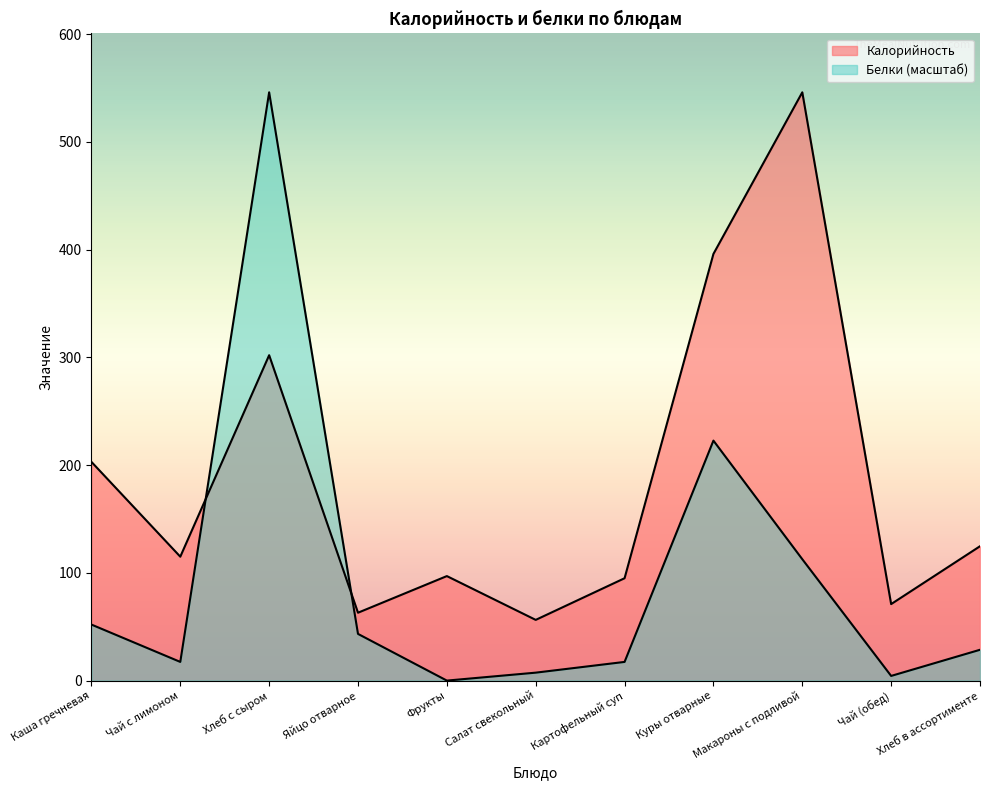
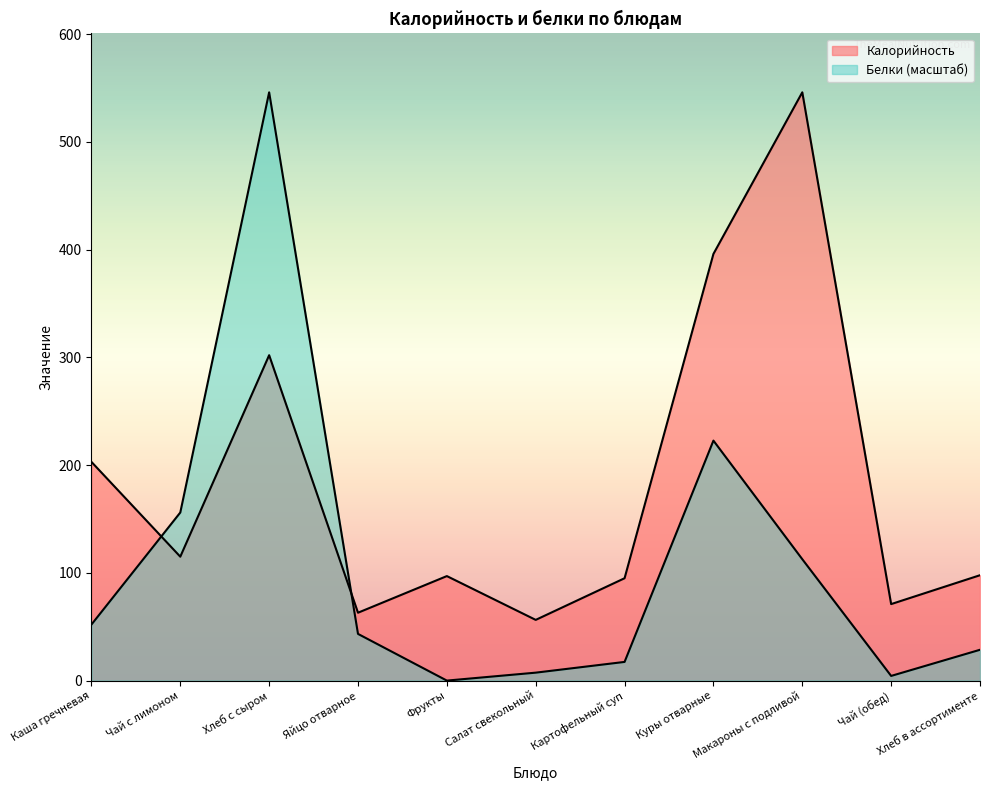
  {
    "Калорийность": {
      "Каша гречневая": 203,
      "Чай с лимоном": 115,
      "Хлеб с сыром": 302,
      "Яйцо отварное": 63,
      "Фрукты": 97,
      "Салат свекольный": 56,
      "Картофельный суп": 95,
      "Куры отварные": 396,
      "Макароны с подливой": 546,
      "Чай (обед)": 71,
-     "Хлеб в ассортименте": 125
+     "Хлеб в ассортименте": 98
    },
    "Белки (масштаб)": {
      "Каша гречневая": 52,
-     "Чай с лимоном": 17,
+     "Чай с лимоном": 156,
      "Хлеб с сыром": 546,
      "Яйцо отварное": 43,
      "Фрукты": 0,
      "Салат свекольный": 7,
      "Картофельный суп": 17,
      "Куры отварные": 223,
      "Макароны с подливой": 113,
      "Чай (обед)": 4,
      "Хлеб в ассортименте": 29
    }
  }
